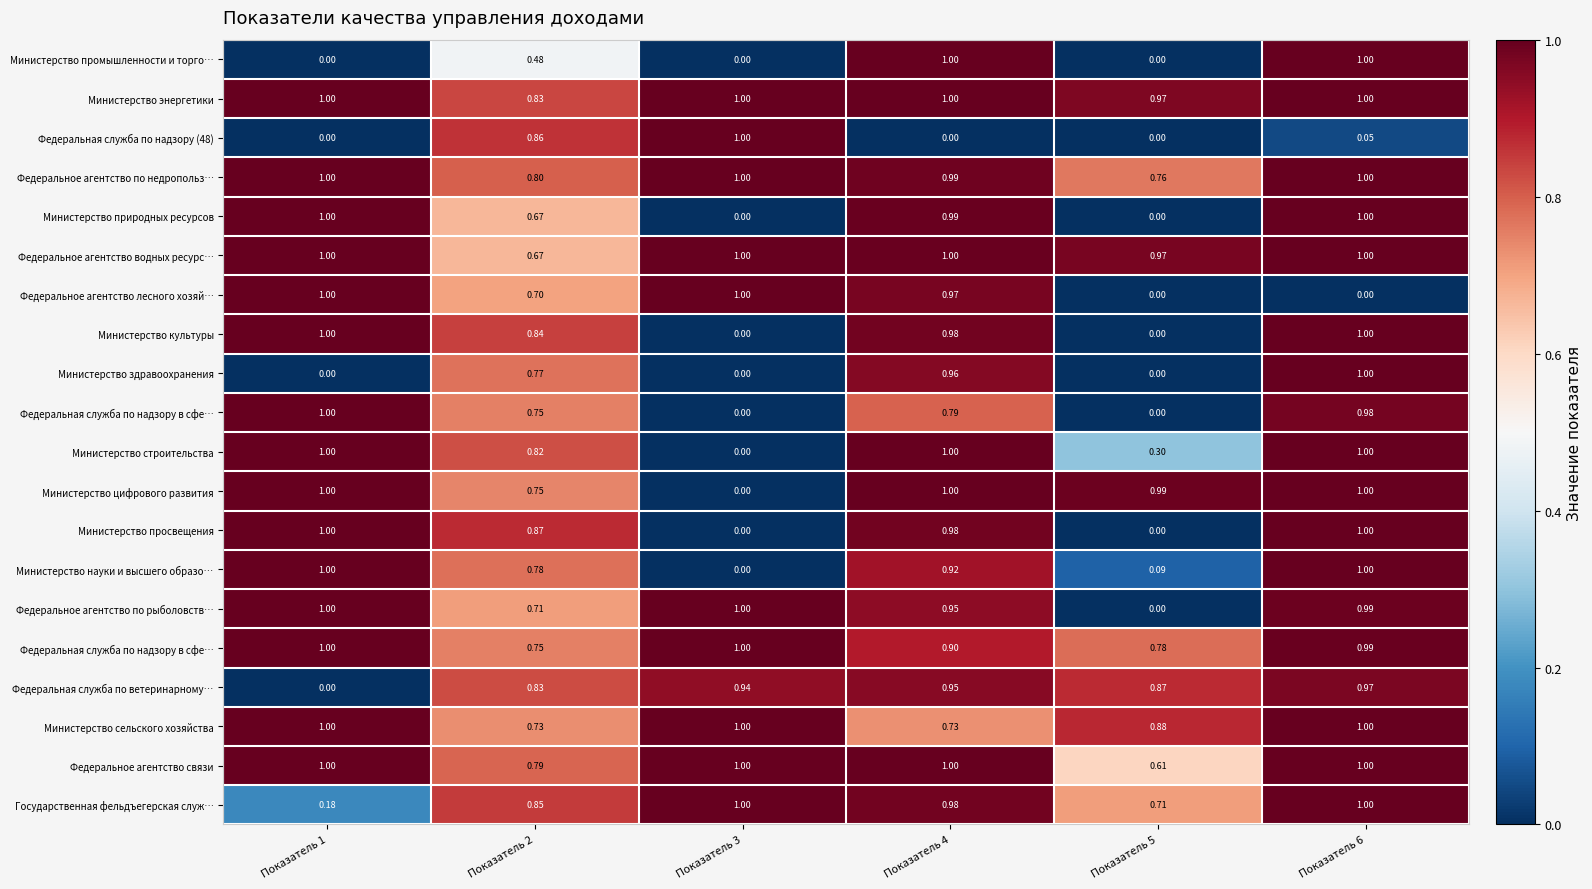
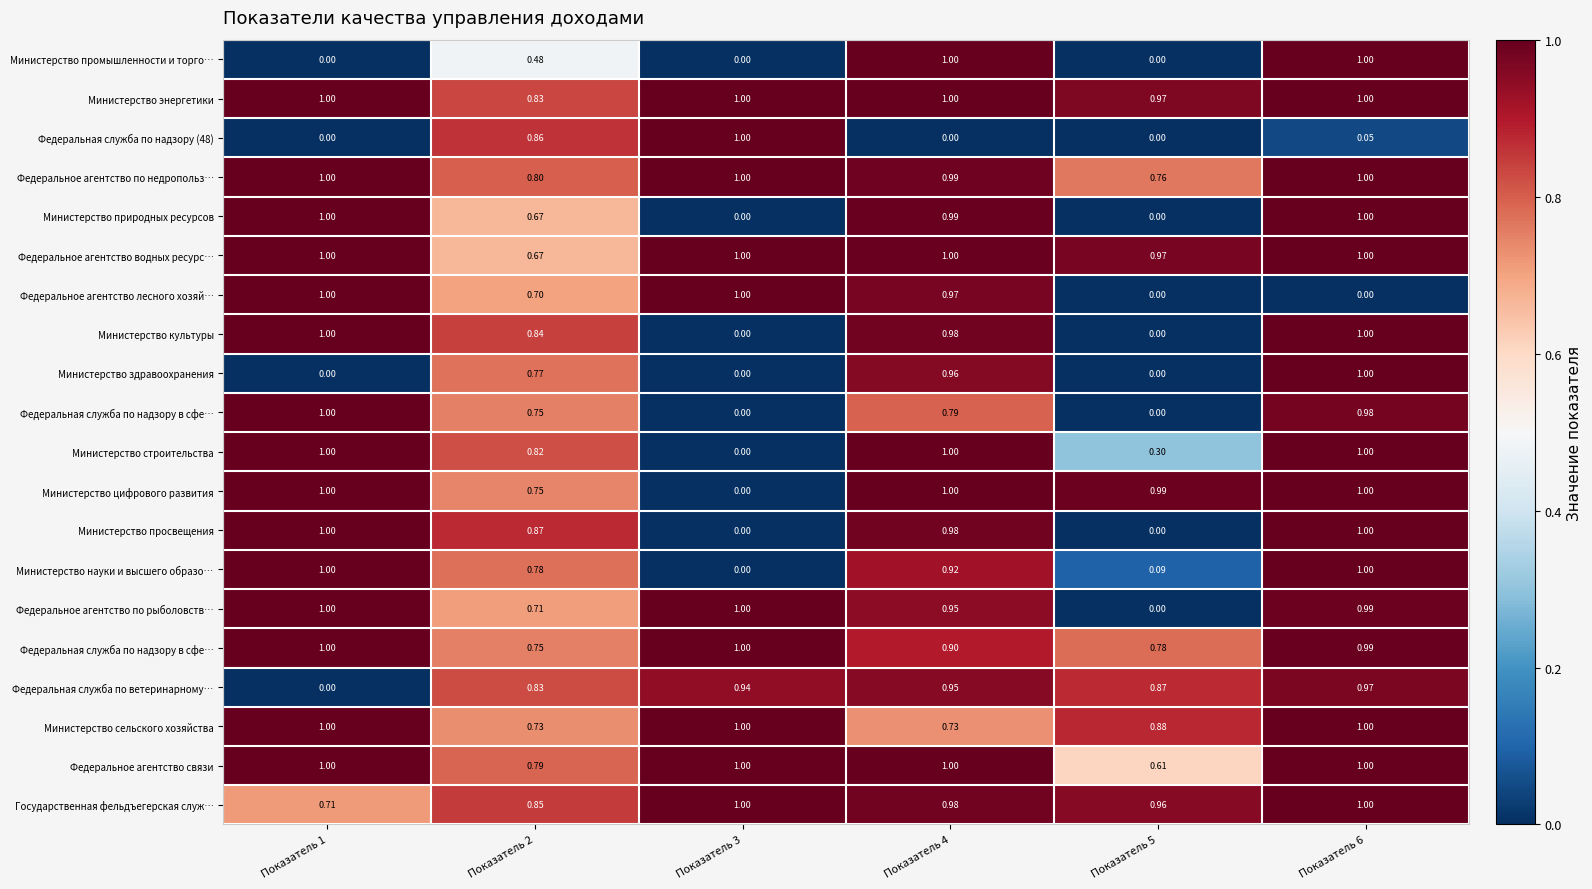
  {
    "Министерство промышленности и торго…": {
      "Показатель 1": 0.00,
      "Показатель 2": 0.48,
      "Показатель 3": 0.00,
      "Показатель 4": 1.00,
      "Показатель 5": 0.00,
      "Показатель 6": 1.00
    },
    "Министерство энергетики": {
      "Показатель 1": 1.00,
      "Показатель 2": 0.83,
      "Показатель 3": 1.00,
      "Показатель 4": 1.00,
      "Показатель 5": 0.97,
      "Показатель 6": 1.00
    },
    "Федеральная служба по надзору (48)": {
      "Показатель 1": 0.00,
      "Показатель 2": 0.86,
      "Показатель 3": 1.00,
      "Показатель 4": 0.00,
      "Показатель 5": 0.00,
      "Показатель 6": 0.05
    },
    "Федеральное агентство по недропольз…": {
      "Показатель 1": 1.00,
      "Показатель 2": 0.80,
      "Показатель 3": 1.00,
      "Показатель 4": 0.99,
      "Показатель 5": 0.76,
      "Показатель 6": 1.00
    },
    "Министерство природных ресурсов": {
      "Показатель 1": 1.00,
      "Показатель 2": 0.67,
      "Показатель 3": 0.00,
      "Показатель 4": 0.99,
      "Показатель 5": 0.00,
      "Показатель 6": 1.00
    },
    "Федеральное агентство водных ресурс…": {
      "Показатель 1": 1.00,
      "Показатель 2": 0.67,
      "Показатель 3": 1.00,
      "Показатель 4": 1.00,
      "Показатель 5": 0.97,
      "Показатель 6": 1.00
    },
    "Федеральное агентство лесного хозяй…": {
      "Показатель 1": 1.00,
      "Показатель 2": 0.70,
      "Показатель 3": 1.00,
      "Показатель 4": 0.97,
      "Показатель 5": 0.00,
      "Показатель 6": 0.00
    },
    "Министерство культуры": {
      "Показатель 1": 1.00,
      "Показатель 2": 0.84,
      "Показатель 3": 0.00,
      "Показатель 4": 0.98,
      "Показатель 5": 0.00,
      "Показатель 6": 1.00
    },
    "Министерство здравоохранения": {
      "Показатель 1": 0.00,
      "Показатель 2": 0.77,
      "Показатель 3": 0.00,
      "Показатель 4": 0.96,
      "Показатель 5": 0.00,
      "Показатель 6": 1.00
    },
    "Министерство строительства": {
      "Показатель 1": 1.00,
      "Показатель 2": 0.82,
      "Показатель 3": 0.00,
      "Показатель 4": 1.00,
      "Показатель 5": 0.30,
      "Показатель 6": 1.00
    },
    "Министерство цифрового развития": {
      "Показатель 1": 1.00,
      "Показатель 2": 0.75,
      "Показатель 3": 0.00,
      "Показатель 4": 1.00,
      "Показатель 5": 0.99,
      "Показатель 6": 1.00
    },
    "Министерство просвещения": {
      "Показатель 1": 1.00,
      "Показатель 2": 0.87,
      "Показатель 3": 0.00,
      "Показатель 4": 0.98,
      "Показатель 5": 0.00,
      "Показатель 6": 1.00
    },
    "Министерство науки и высшего образо…": {
      "Показатель 1": 1.00,
      "Показатель 2": 0.78,
      "Показатель 3": 0.00,
      "Показатель 4": 0.92,
      "Показатель 5": 0.09,
      "Показатель 6": 1.00
    },
    "Федеральное агентство по рыболовств…": {
      "Показатель 1": 1.00,
      "Показатель 2": 0.71,
      "Показатель 3": 1.00,
      "Показатель 4": 0.95,
      "Показатель 5": 0.00,
      "Показатель 6": 0.99
    },
    "Федеральная служба по ветеринарному…": {
      "Показатель 1": 0.00,
      "Показатель 2": 0.83,
      "Показатель 3": 0.94,
      "Показатель 4": 0.95,
      "Показатель 5": 0.87,
      "Показатель 6": 0.97
    },
    "Министерство сельского хозяйства": {
      "Показатель 1": 1.00,
      "Показатель 2": 0.73,
      "Показатель 3": 1.00,
      "Показатель 4": 0.73,
      "Показатель 5": 0.88,
      "Показатель 6": 1.00
    },
    "Федеральное агентство связи": {
      "Показатель 1": 1.00,
      "Показатель 2": 0.79,
      "Показатель 3": 1.00,
      "Показатель 4": 1.00,
      "Показатель 5": 0.61,
      "Показатель 6": 1.00
    },
    "Государственная фельдъегерская служ…": {
-     "Показатель 1": 0.18,
+     "Показатель 1": 0.71,
      "Показатель 2": 0.85,
      "Показатель 3": 1.00,
      "Показатель 4": 0.98,
-     "Показатель 5": 0.71,
+     "Показатель 5": 0.96,
      "Показатель 6": 1.00
    }
  }
